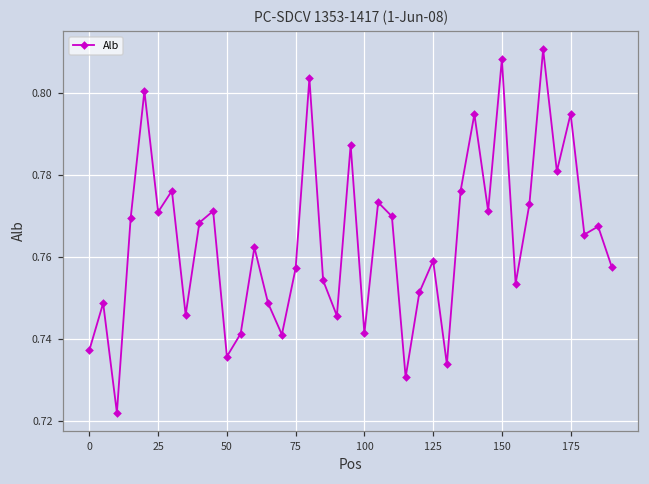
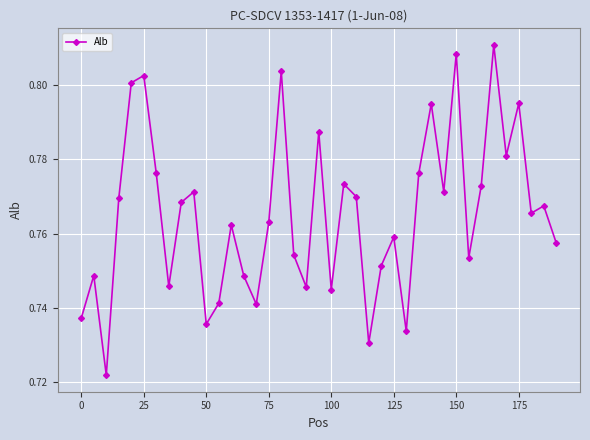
  {
    "0": 0.737,
-   "25": 0.771,
+   "25": 0.802,
    "50": 0.736,
-   "75": 0.757,
-   "100": 0.741,
+   "75": 0.763,
+   "100": 0.745,
    "125": 0.759,
    "150": 0.808,
    "175": 0.795
  }
